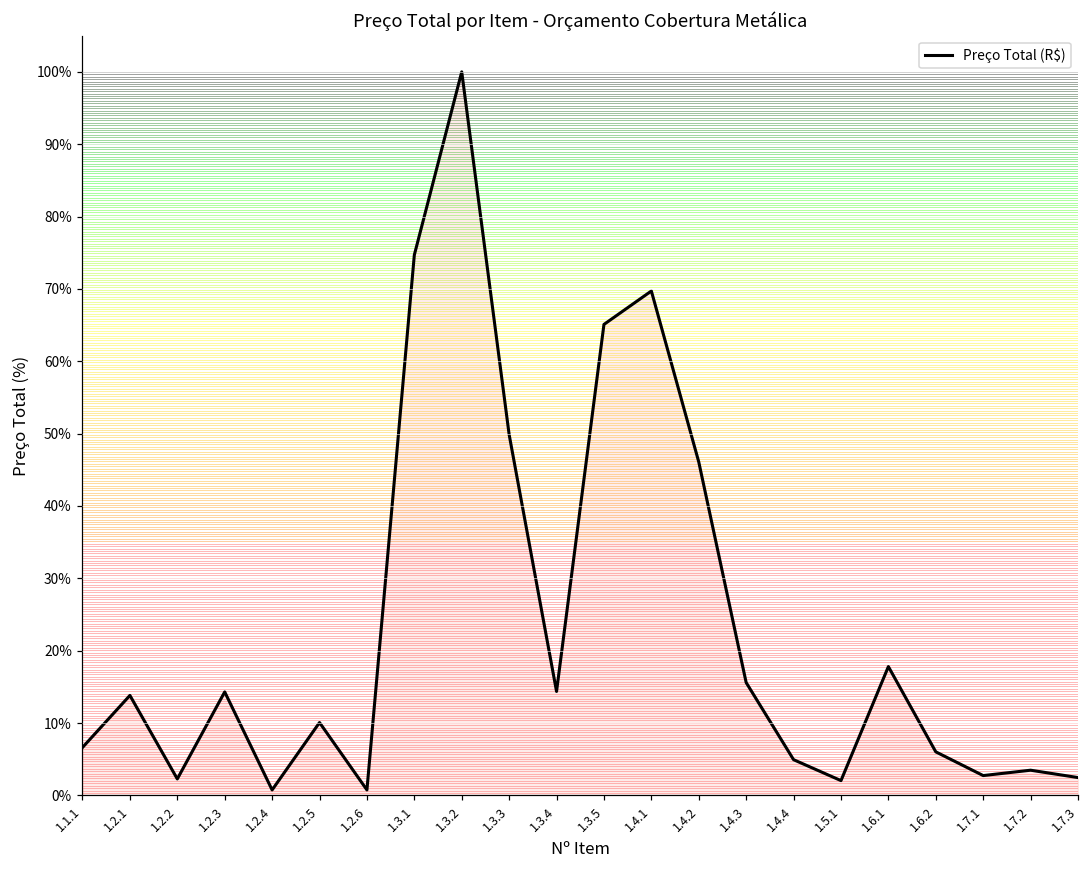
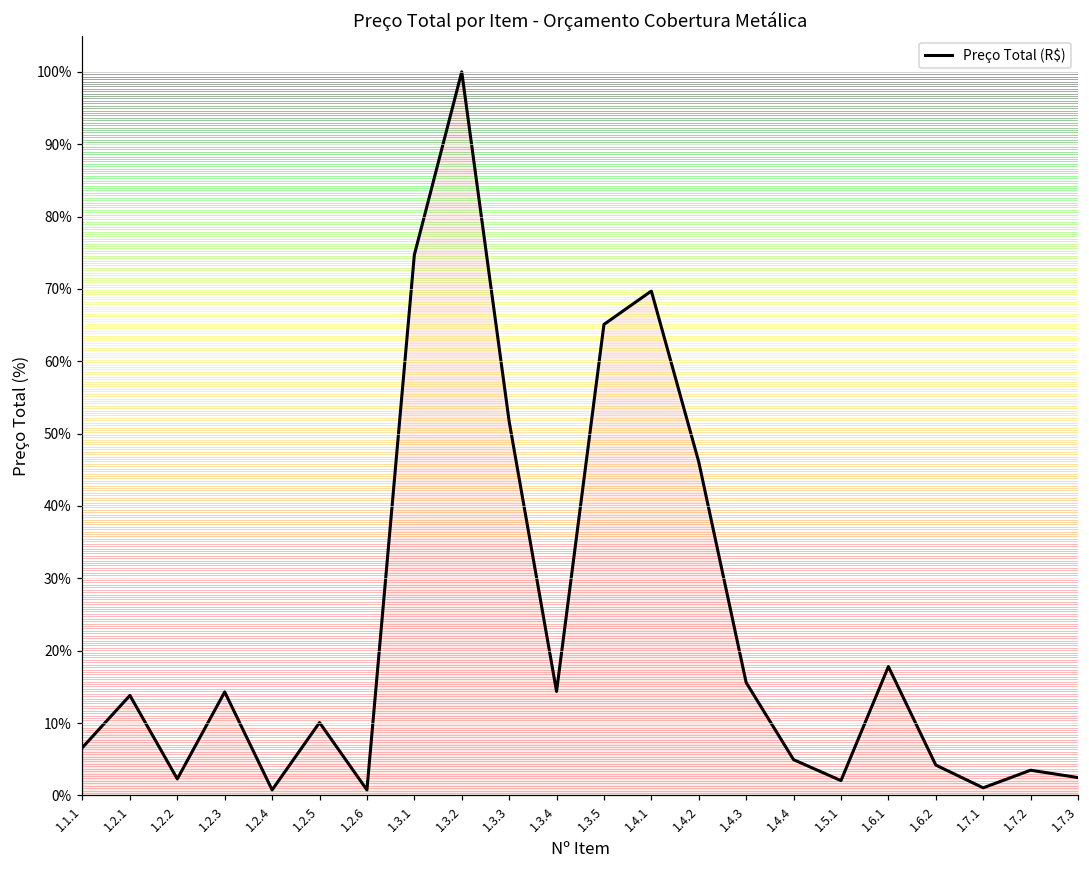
  {
    "1.1.1": "7%",
    "1.2.1": "14%",
    "1.2.2": "2%",
    "1.2.3": "14%",
    "1.2.4": "1%",
    "1.2.5": "10%",
    "1.2.6": "1%",
    "1.3.1": "75%",
    "1.3.2": "100%",
-   "1.3.3": "50%",
+   "1.3.3": "52%",
    "1.3.4": "14%",
    "1.3.5": "65%",
    "1.4.1": "70%",
    "1.4.2": "46%",
    "1.4.3": "16%",
    "1.4.4": "5%",
    "1.5.1": "2%",
    "1.6.1": "18%",
-   "1.6.2": "6%",
-   "1.7.1": "3%",
+   "1.6.2": "4%",
+   "1.7.1": "1%",
    "1.7.2": "3%",
    "1.7.3": "2%"
  }
